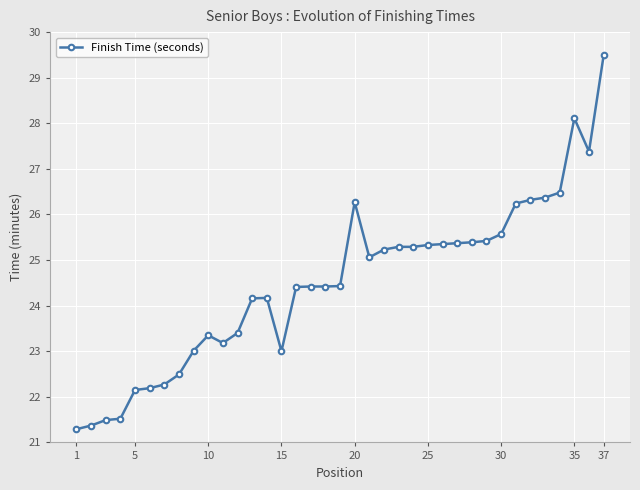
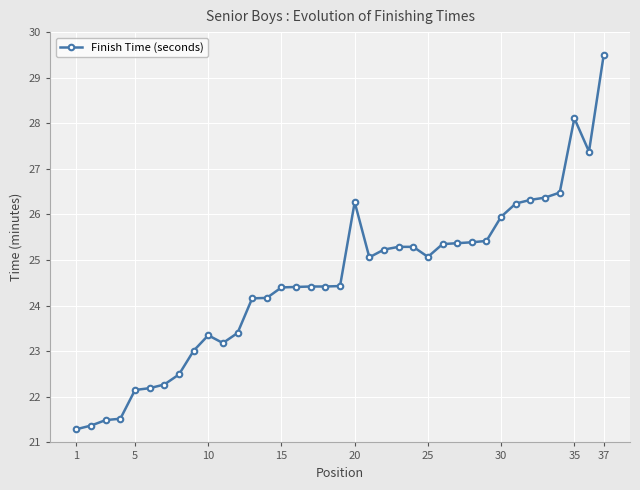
  {
    "1": 21.3,
    "5": 22.2,
    "10": 23.4,
-   "15": 23.0,
+   "15": 24.4,
    "20": 26.3,
-   "25": 25.3,
-   "30": 25.6,
+   "25": 25.1,
+   "30": 26.0,
    "35": 28.1,
    "37": 29.5
  }
